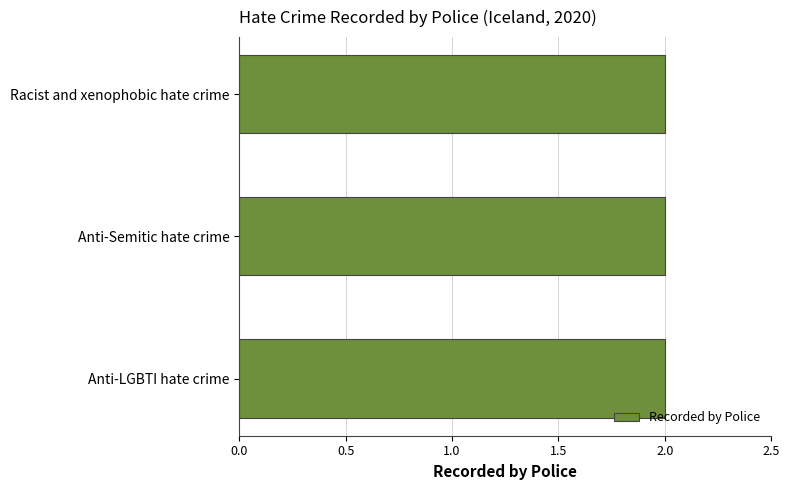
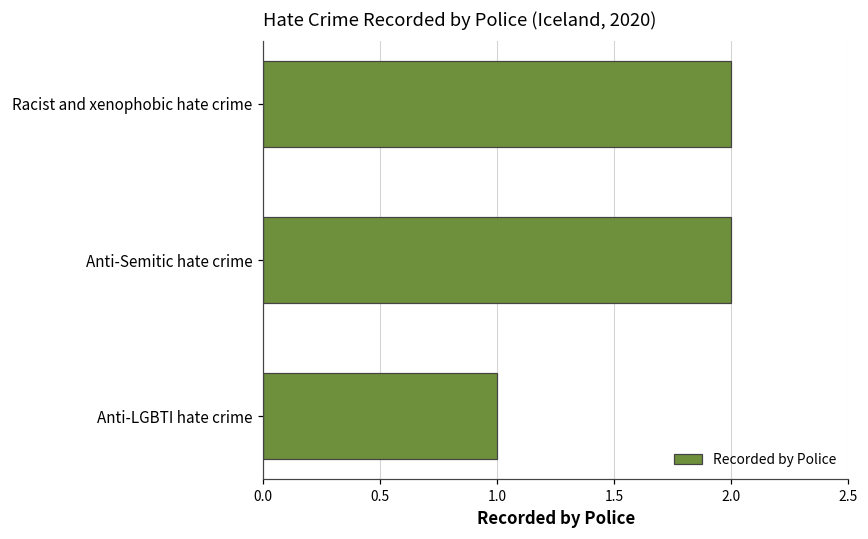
  {
    "Racist and xenophobic hate crime": 2,
    "Anti-Semitic hate crime": 2,
-   "Anti-LGBTI hate crime": 2
+   "Anti-LGBTI hate crime": 1
  }
